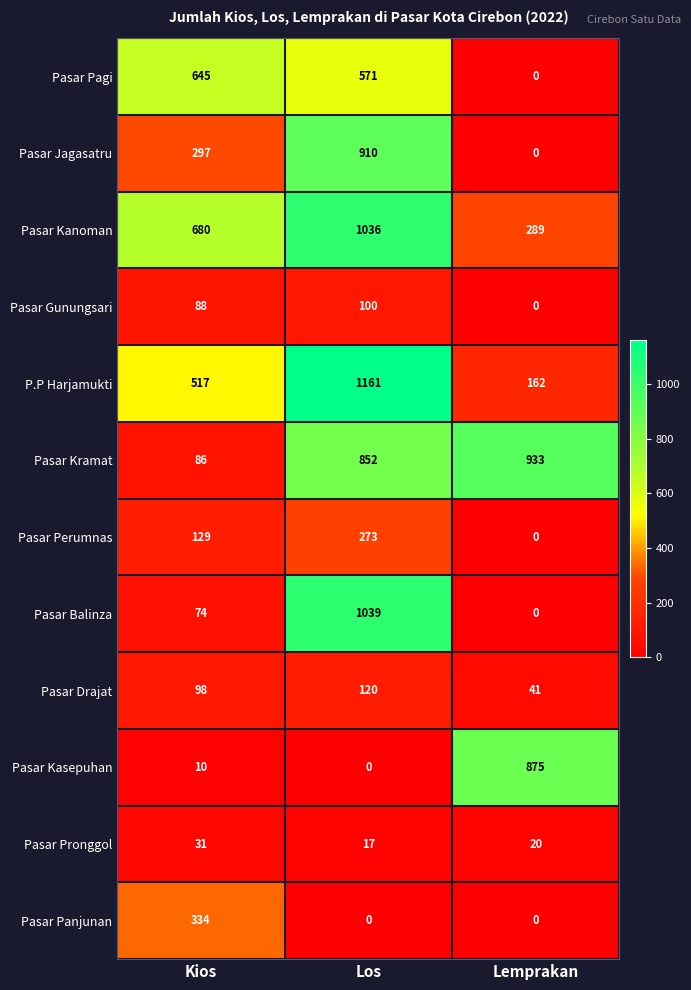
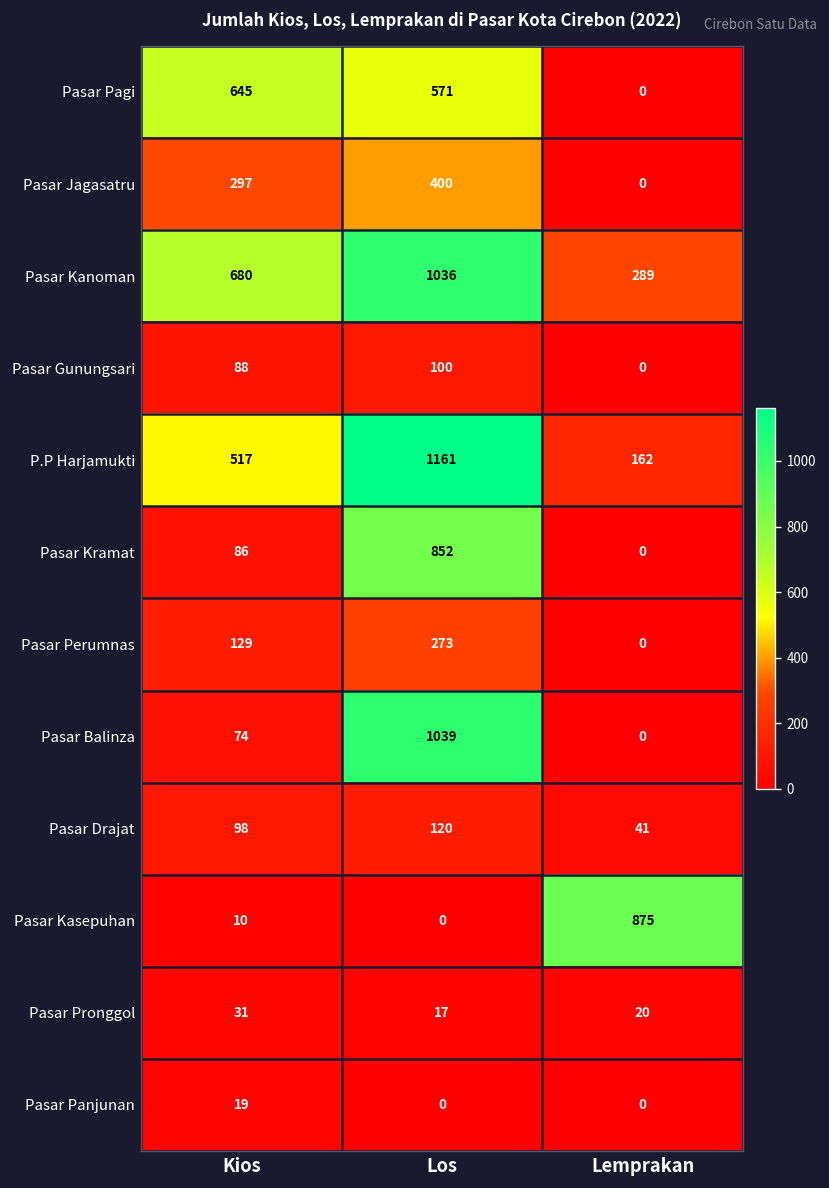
  {
    "Pasar Pagi": {
      "Kios": 645,
      "Los": 571,
      "Lemprakan": 0
    },
    "Pasar Jagasatru": {
      "Kios": 297,
-     "Los": 910,
+     "Los": 400,
      "Lemprakan": 0
    },
    "Pasar Kanoman": {
      "Kios": 680,
      "Los": 1036,
      "Lemprakan": 289
    },
    "Pasar Gunungsari": {
      "Kios": 88,
      "Los": 100,
      "Lemprakan": 0
    },
    "P.P Harjamukti": {
      "Kios": 517,
      "Los": 1161,
      "Lemprakan": 162
    },
    "Pasar Kramat": {
      "Kios": 86,
      "Los": 852,
-     "Lemprakan": 933
+     "Lemprakan": 0
    },
    "Pasar Perumnas": {
      "Kios": 129,
      "Los": 273,
      "Lemprakan": 0
    },
    "Pasar Balinza": {
      "Kios": 74,
      "Los": 1039,
      "Lemprakan": 0
    },
    "Pasar Drajat": {
      "Kios": 98,
      "Los": 120,
      "Lemprakan": 41
    },
    "Pasar Kasepuhan": {
      "Kios": 10,
      "Los": 0,
      "Lemprakan": 875
    },
    "Pasar Pronggol": {
      "Kios": 31,
      "Los": 17,
      "Lemprakan": 20
    },
    "Pasar Panjunan": {
-     "Kios": 334,
+     "Kios": 19,
      "Los": 0,
      "Lemprakan": 0
    }
  }
